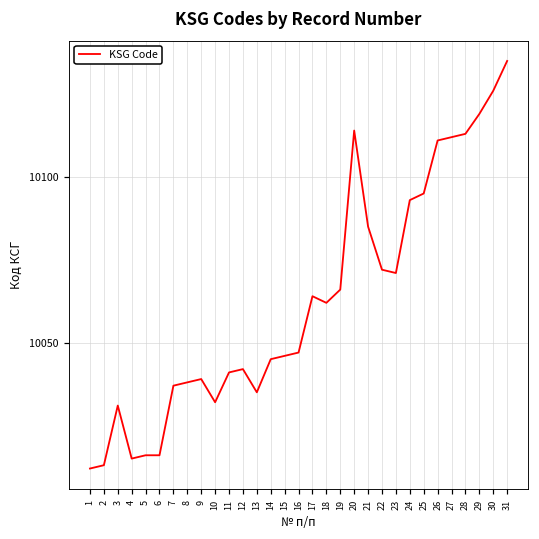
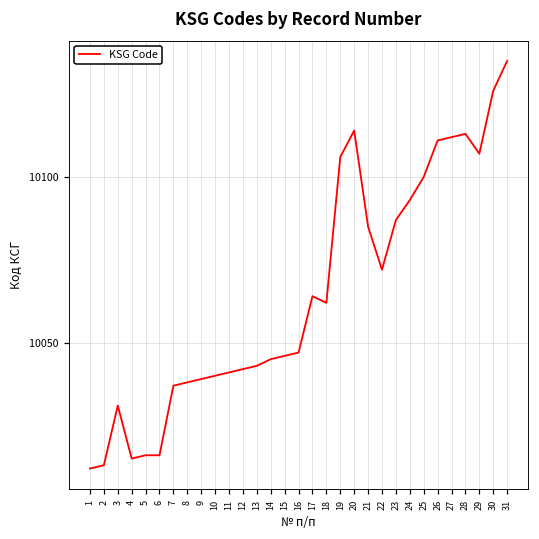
  {
    "1": 10012,
    "2": 10013,
    "3": 10031,
    "4": 10015,
    "5": 10016,
    "6": 10016,
    "7": 10037,
    "8": 10038,
    "9": 10039,
-   "10": 10032,
+   "10": 10040,
    "11": 10041,
    "12": 10042,
-   "13": 10035,
+   "13": 10043,
    "14": 10045,
    "15": 10046,
    "16": 10047,
    "17": 10064,
    "18": 10062,
-   "19": 10066,
+   "19": 10106,
    "20": 10114,
    "21": 10085,
    "22": 10072,
-   "23": 10071,
+   "23": 10087,
    "24": 10093,
-   "25": 10095,
+   "25": 10100,
    "26": 10111,
    "27": 10112,
    "28": 10113,
-   "29": 10119,
+   "29": 10107,
    "30": 10126,
    "31": 10135
  }
